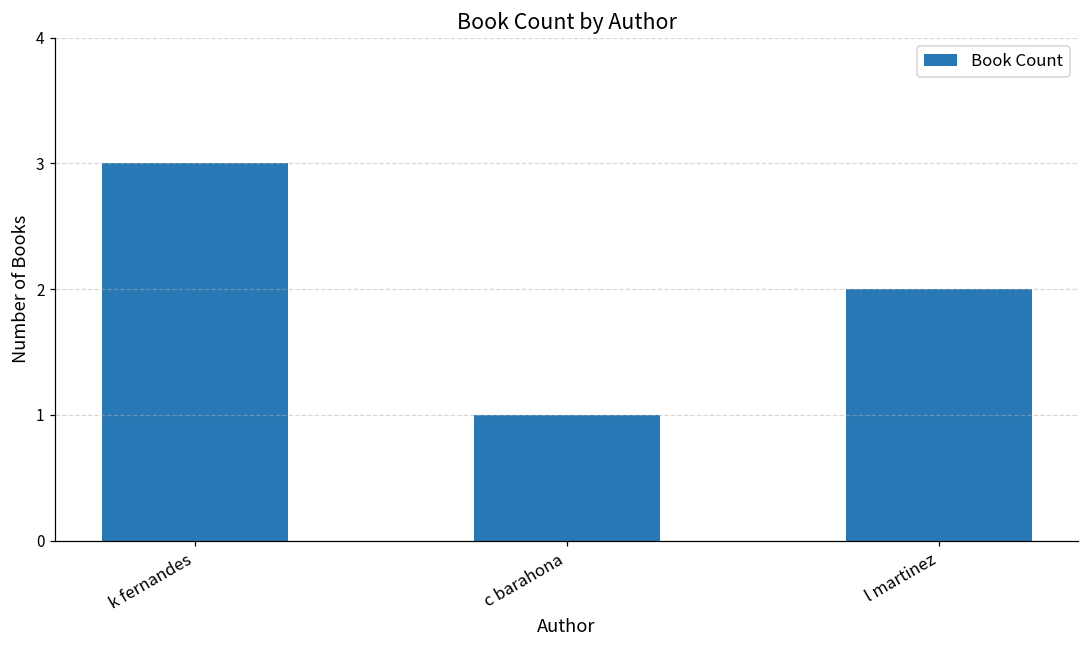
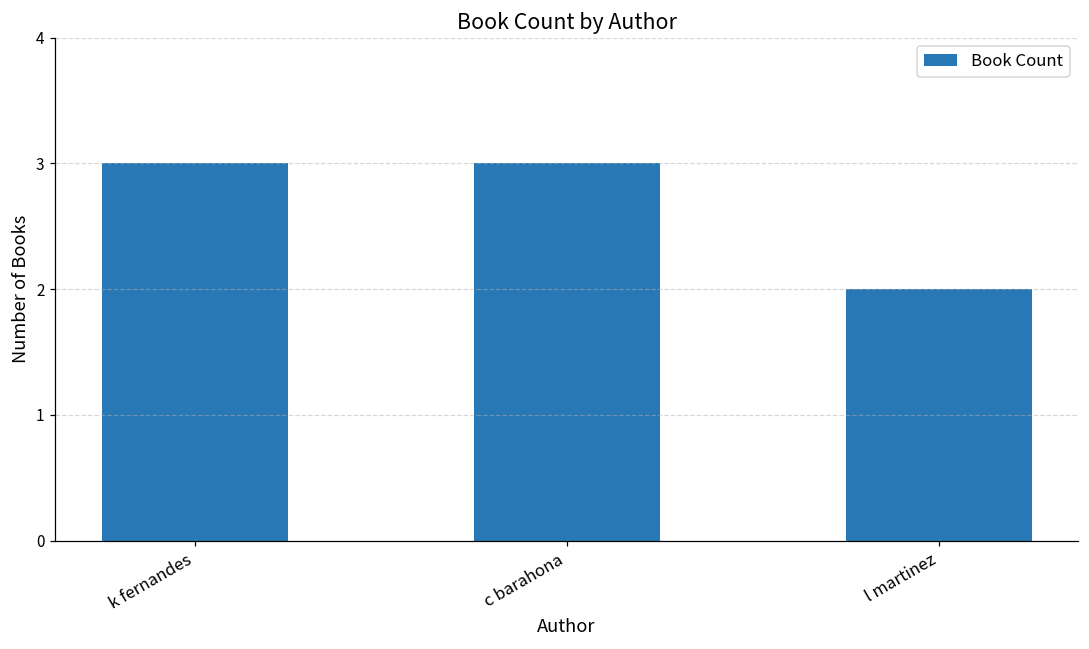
  {
    "k fernandes": 3,
-   "c barahona": 1,
+   "c barahona": 3,
    "l martinez": 2
  }
